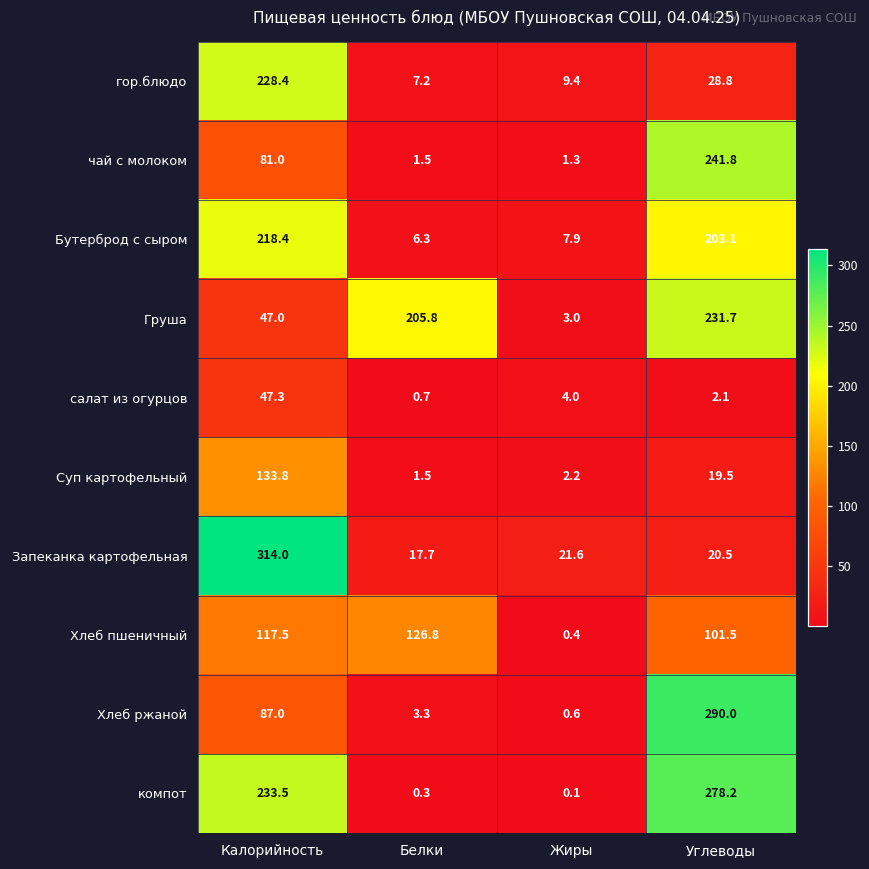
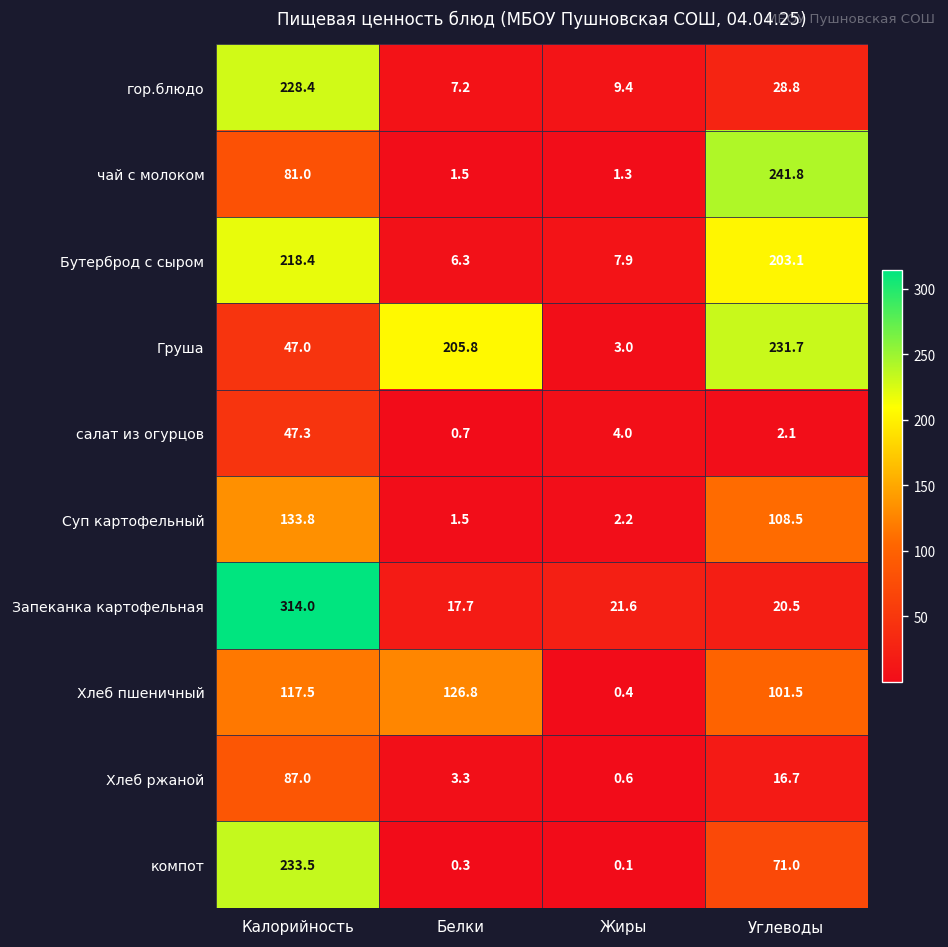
  {
    "гор.блюдо": {
      "Калорийность": 228.4,
      "Белки": 7.2,
      "Жиры": 9.4,
      "Углеводы": 28.8
    },
    "чай с молоком": {
      "Калорийность": 81.0,
      "Белки": 1.5,
      "Жиры": 1.3,
      "Углеводы": 241.8
    },
    "Бутерброд с сыром": {
      "Калорийность": 218.4,
      "Белки": 6.3,
      "Жиры": 7.9,
      "Углеводы": 203.1
    },
    "Груша": {
      "Калорийность": 47.0,
      "Белки": 205.8,
      "Жиры": 3.0,
      "Углеводы": 231.7
    },
    "салат из огурцов": {
      "Калорийность": 47.3,
      "Белки": 0.7,
      "Жиры": 4.0,
      "Углеводы": 2.1
    },
    "Суп картофельный": {
      "Калорийность": 133.8,
      "Белки": 1.5,
      "Жиры": 2.2,
-     "Углеводы": 19.5
+     "Углеводы": 108.5
    },
    "Запеканка картофельная": {
      "Калорийность": 314.0,
      "Белки": 17.7,
      "Жиры": 21.6,
      "Углеводы": 20.5
    },
    "Хлеб пшеничный": {
      "Калорийность": 117.5,
      "Белки": 126.8,
      "Жиры": 0.4,
      "Углеводы": 101.5
    },
    "Хлеб ржаной": {
      "Калорийность": 87.0,
      "Белки": 3.3,
      "Жиры": 0.6,
-     "Углеводы": 290.0
+     "Углеводы": 16.7
    },
    "компот": {
      "Калорийность": 233.5,
      "Белки": 0.3,
      "Жиры": 0.1,
-     "Углеводы": 278.2
+     "Углеводы": 71.0
    }
  }
